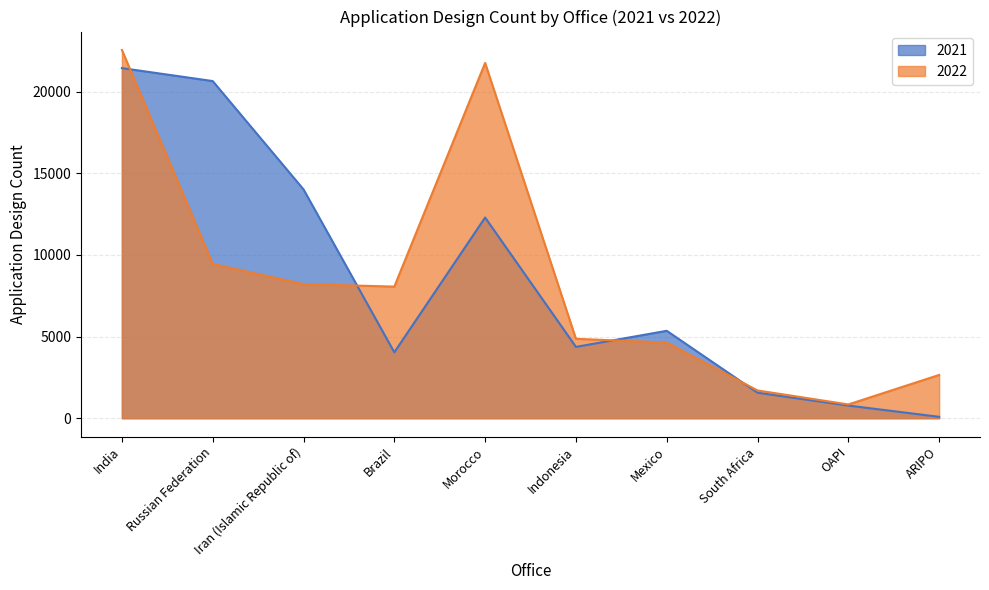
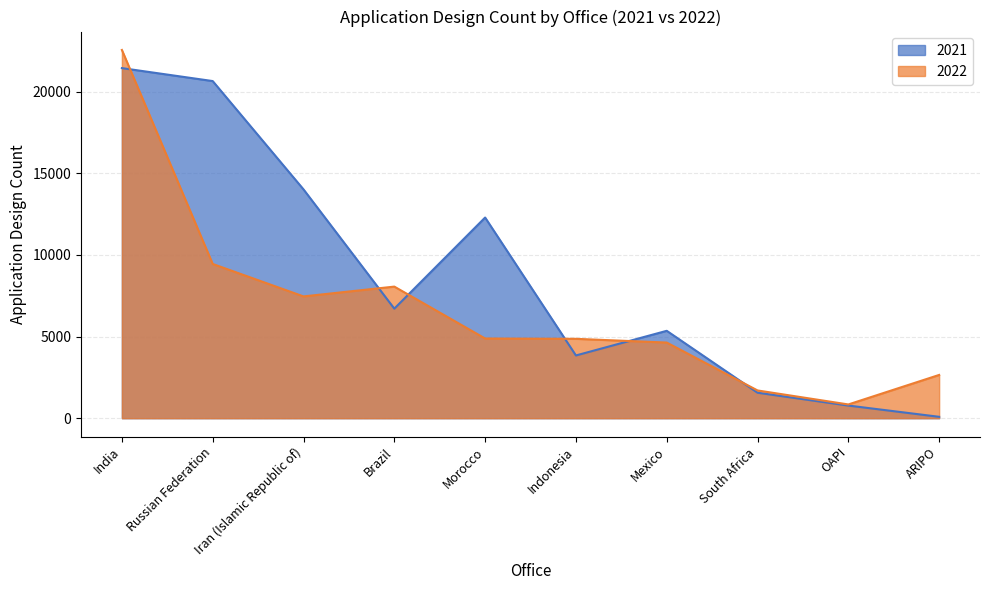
  {
    "2021": {
      "India": 21400,
      "Russian Federation": 20700,
      "Iran (Islamic Republic of)": 14000,
-     "Brazil": 4000,
+     "Brazil": 6700,
      "Morocco": 12300,
-     "Indonesia": 4400,
+     "Indonesia": 3800,
      "Mexico": 5400,
      "ARIPO": 100
    },
    "2022": {
      "India": 22600,
      "Russian Federation": 9400,
-     "Iran (Islamic Republic of)": 8200,
+     "Iran (Islamic Republic of)": 7500,
      "Brazil": 8100,
-     "Morocco": 21800,
+     "Morocco": 4900,
      "Indonesia": 4900,
      "Mexico": 4600,
      "ARIPO": 2700
    }
  }
